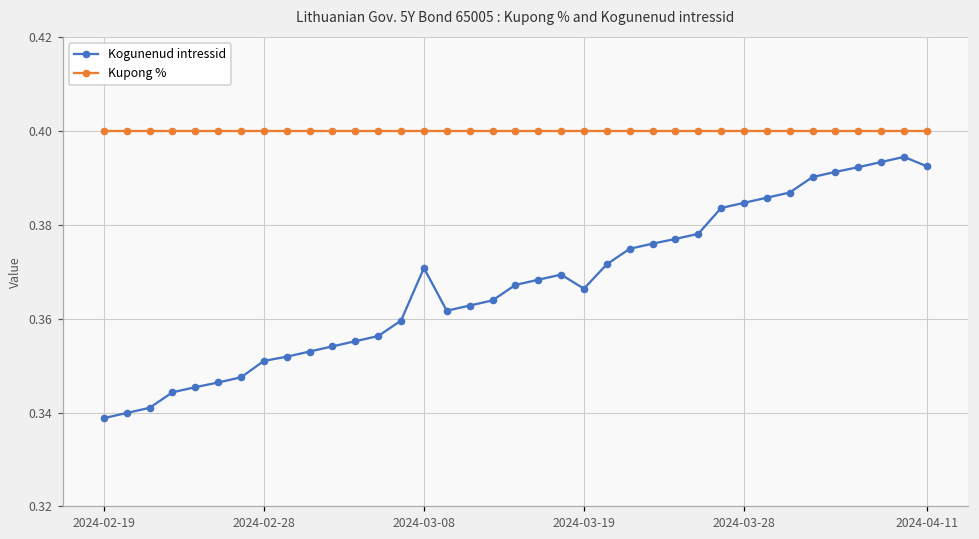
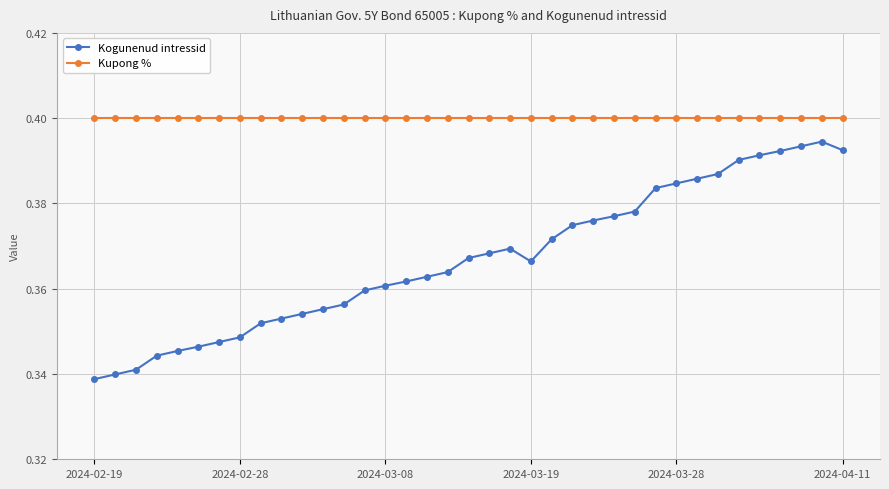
  {
    "Kogunenud intressid": {
      "2024-02-19": 0.339,
-     "2024-02-28": 0.351,
-     "2024-03-08": 0.371,
+     "2024-02-28": 0.349,
+     "2024-03-08": 0.361,
      "2024-03-19": 0.366,
      "2024-03-28": 0.385,
      "2024-04-11": 0.393
    },
    "Kupong %": {
      "2024-02-19": 0.400,
      "2024-02-28": 0.400,
      "2024-03-08": 0.400,
      "2024-03-19": 0.400,
      "2024-03-28": 0.400,
      "2024-04-11": 0.400
    }
  }
